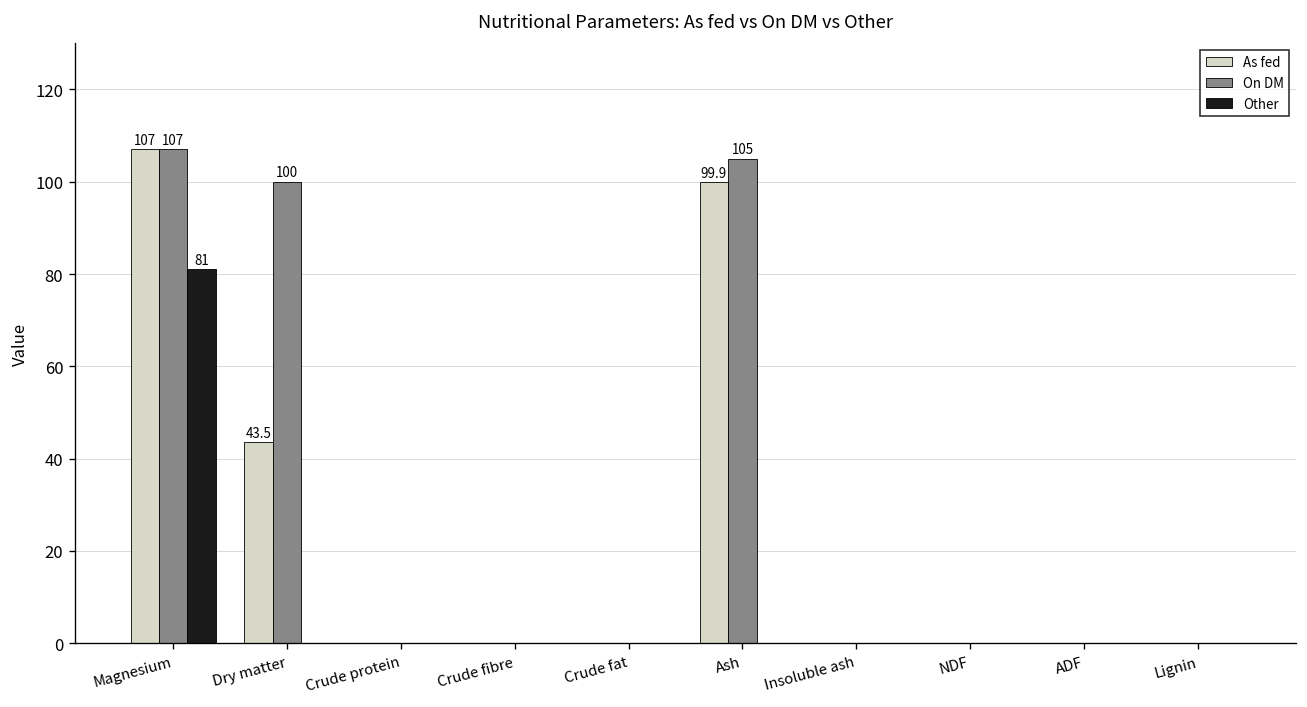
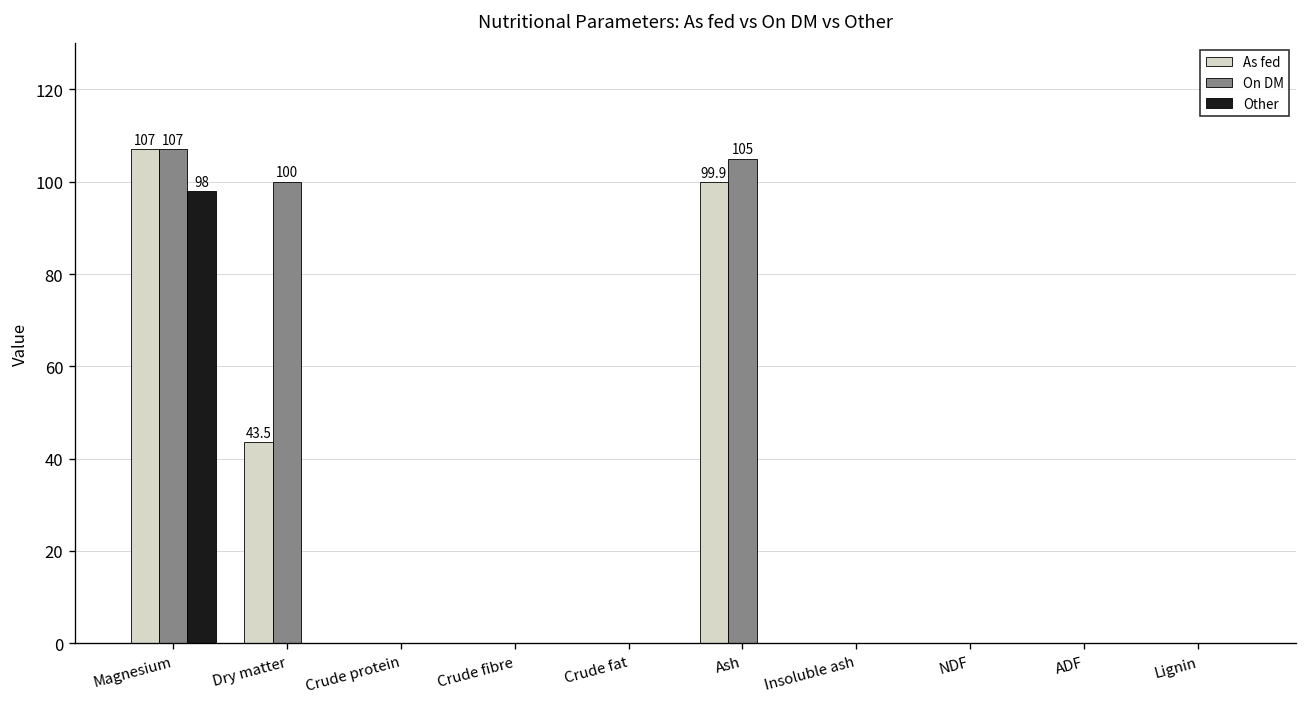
  {
    "As fed": {
      "Magnesium": 107,
      "Dry matter": 43.5,
      "Ash": 99.9
    },
    "On DM": {
      "Magnesium": 107,
      "Dry matter": 100,
      "Ash": 105
    },
    "Other": {
-     "Magnesium": 81
+     "Magnesium": 98
    }
  }
